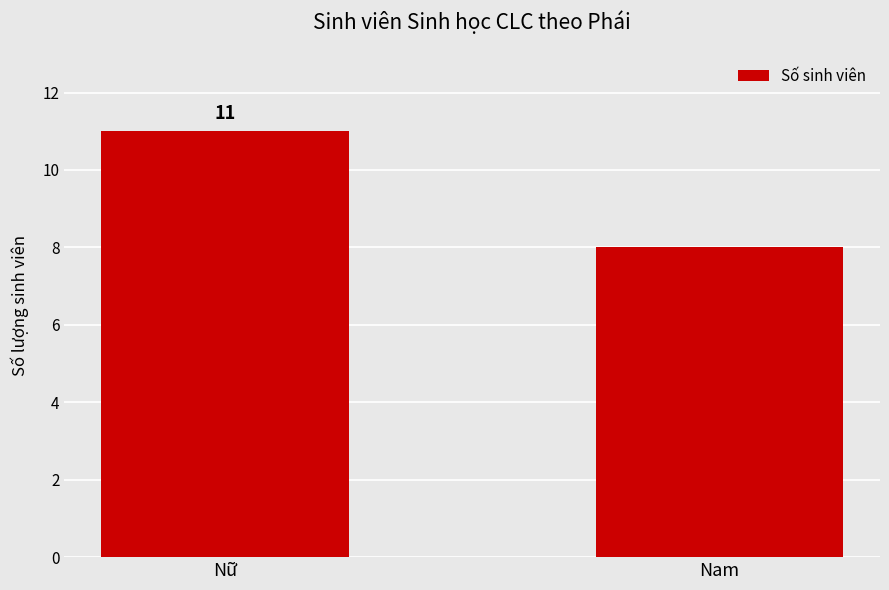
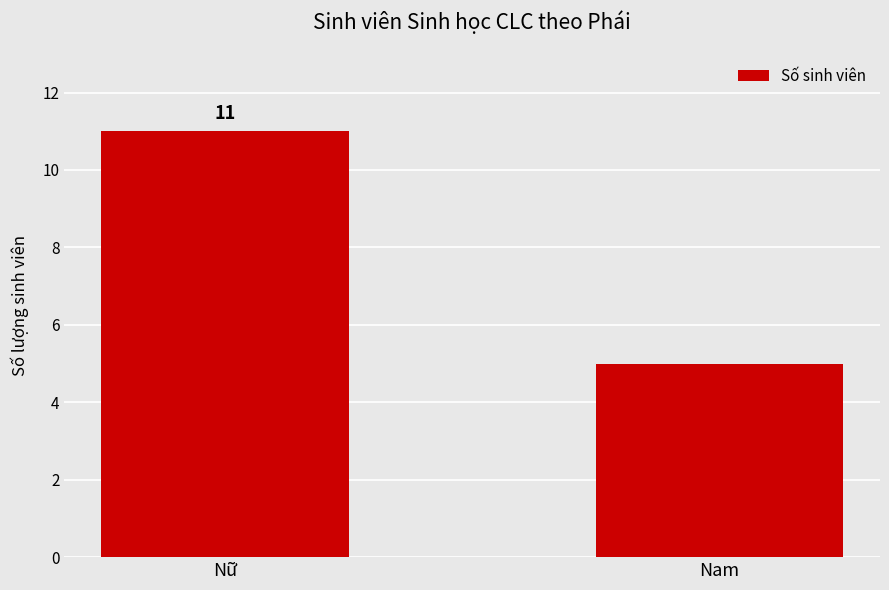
  {
-   "Nam": 8
+   "Nam": 5
  }
